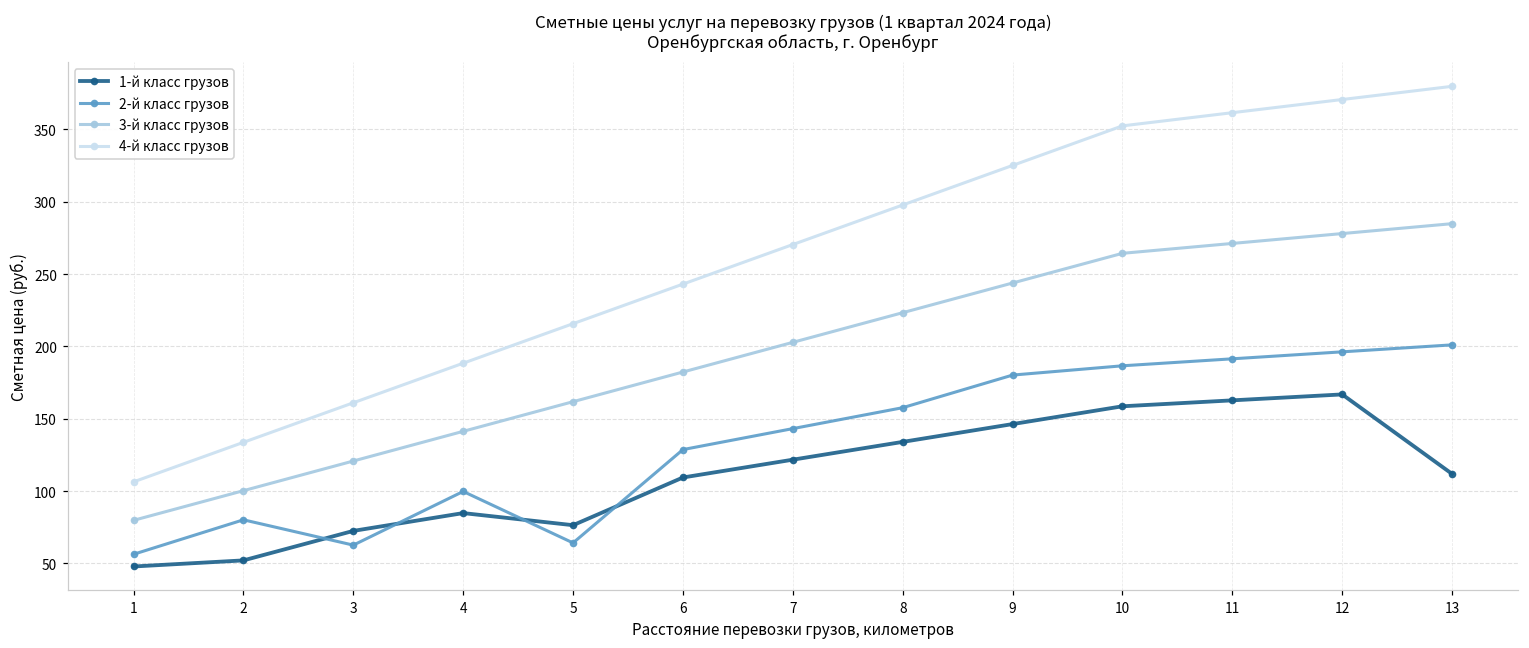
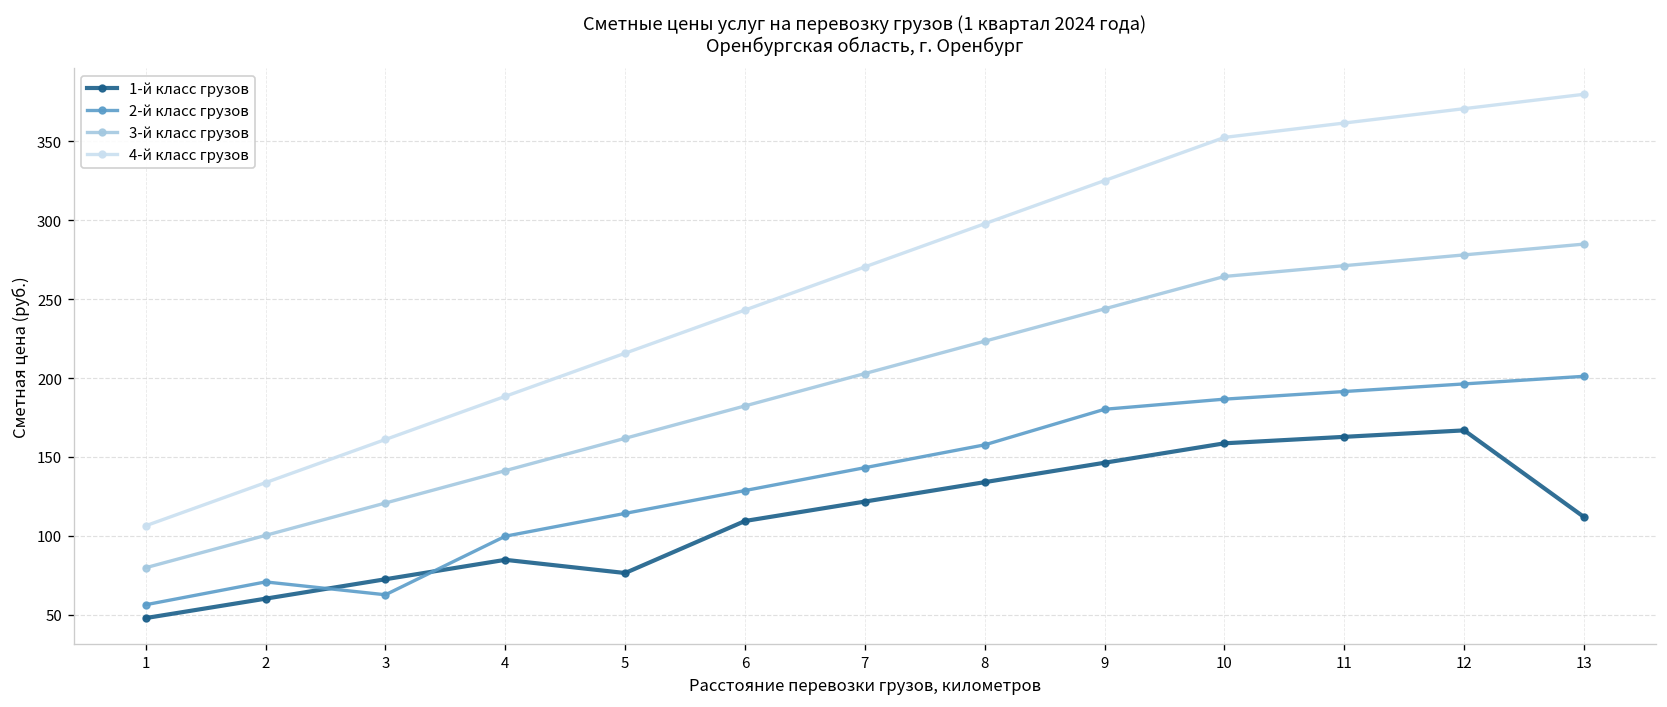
  {
    "1-й класс грузов": {
      "1": 48,
-     "2": 52,
+     "2": 60,
      "3": 72,
      "4": 85,
      "5": 76,
      "6": 109,
      "7": 122,
      "8": 134,
      "9": 146,
      "10": 159,
      "11": 163,
      "12": 167,
      "13": 112
    },
    "2-й класс грузов": {
      "1": 56,
-     "2": 80,
+     "2": 71,
      "3": 63,
      "4": 100,
-     "5": 64,
+     "5": 114,
      "6": 129,
      "7": 143,
      "8": 158,
      "9": 180,
      "10": 187,
      "11": 191,
      "12": 196,
      "13": 201
    }
  }
